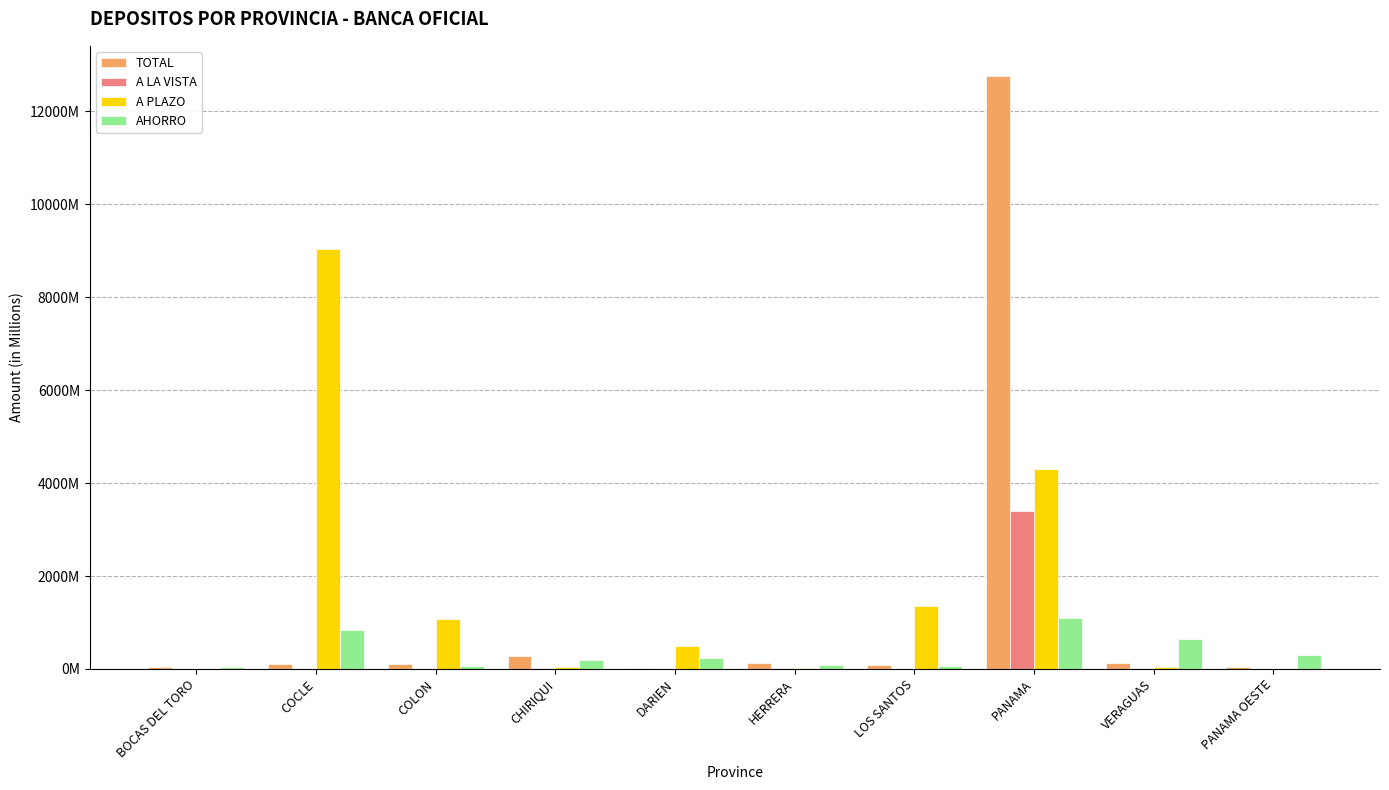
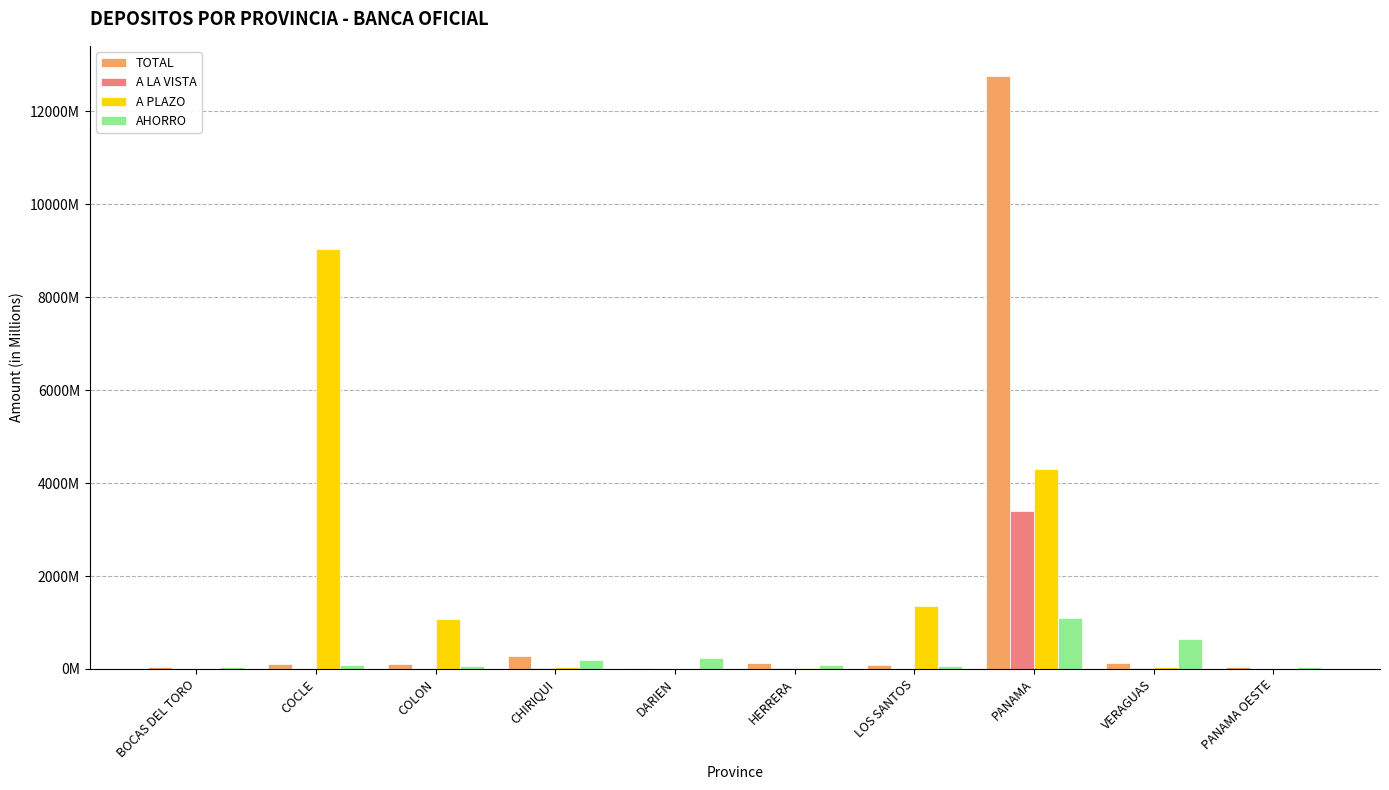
  {
    "A PLAZO": {
      "COCLE": 9000000000,
      "COLON": 1100000000,
-     "DARIEN": 500000000,
+     "DARIEN": 0,
      "LOS SANTOS": 1400000000,
      "PANAMA": 4300000000
    },
    "AHORRO": {
-     "COCLE": 800000000,
+     "COCLE": 100000000,
      "COLON": 100000000,
      "CHIRIQUI": 200000000,
      "DARIEN": 200000000,
      "HERRERA": 100000000,
      "LOS SANTOS": 100000000,
      "PANAMA": 1100000000,
      "VERAGUAS": 600000000,
-     "PANAMA OESTE": 300000000
+     "PANAMA OESTE": 0
    }
  }
